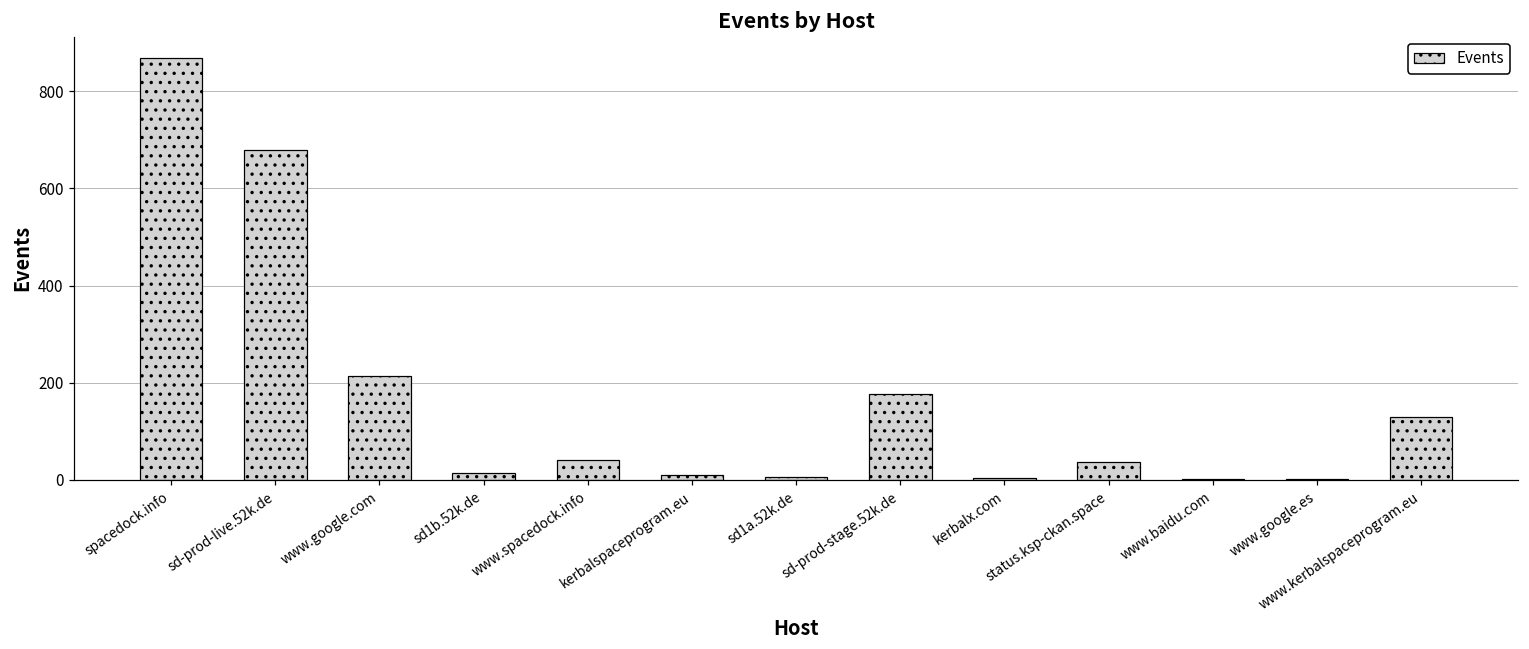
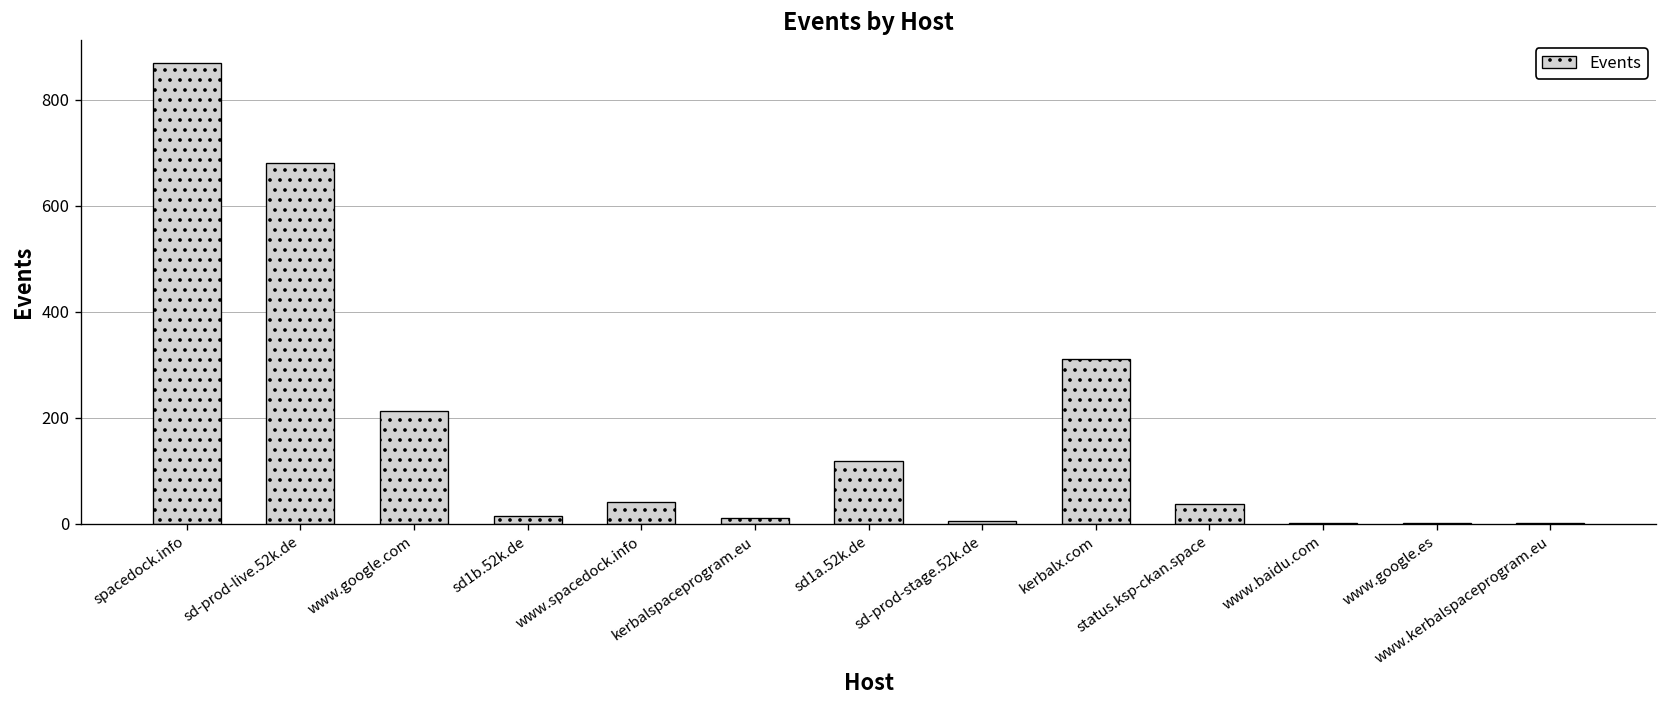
  {
    "spacedock.info": 870,
    "sd-prod-live.52k.de": 680,
    "www.google.com": 210,
    "sd1b.52k.de": 20,
    "www.spacedock.info": 40,
    "kerbalspaceprogram.eu": 10,
-   "sd1a.52k.de": 10,
-   "sd-prod-stage.52k.de": 180,
-   "kerbalx.com": 0,
+   "sd1a.52k.de": 120,
+   "sd-prod-stage.52k.de": 0,
+   "kerbalx.com": 310,
    "status.ksp-ckan.space": 40,
-   "www.kerbalspaceprogram.eu": 130
+   "www.kerbalspaceprogram.eu": 0
  }
